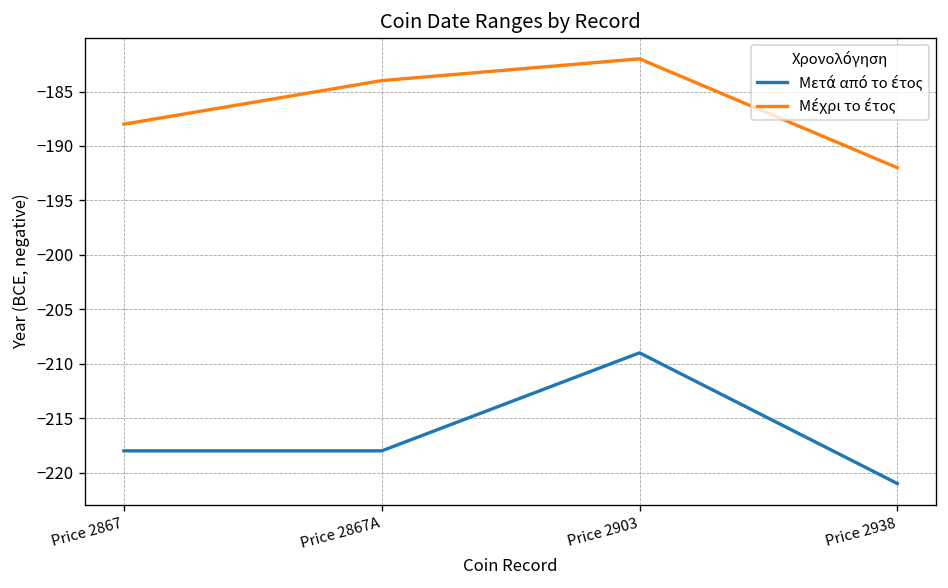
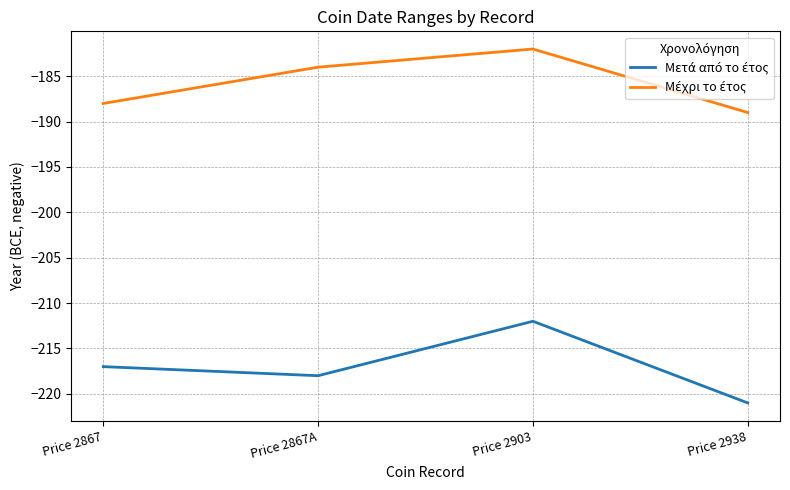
  {
    "Μετά από το έτος": {
-     "Price 2867": -218,
+     "Price 2867": -217,
      "Price 2867A": -218,
-     "Price 2903": -209,
+     "Price 2903": -212,
      "Price 2938": -221
    },
    "Μέχρι το έτος": {
      "Price 2867": -188,
      "Price 2867A": -184,
      "Price 2903": -182,
-     "Price 2938": -192
+     "Price 2938": -189
    }
  }
